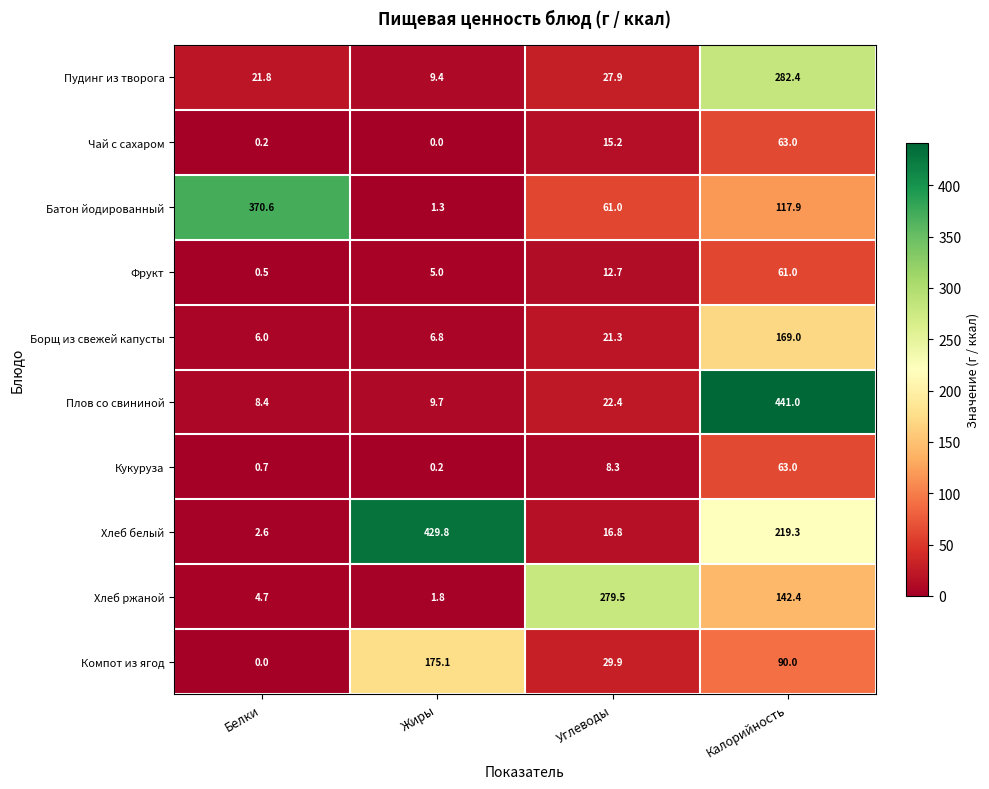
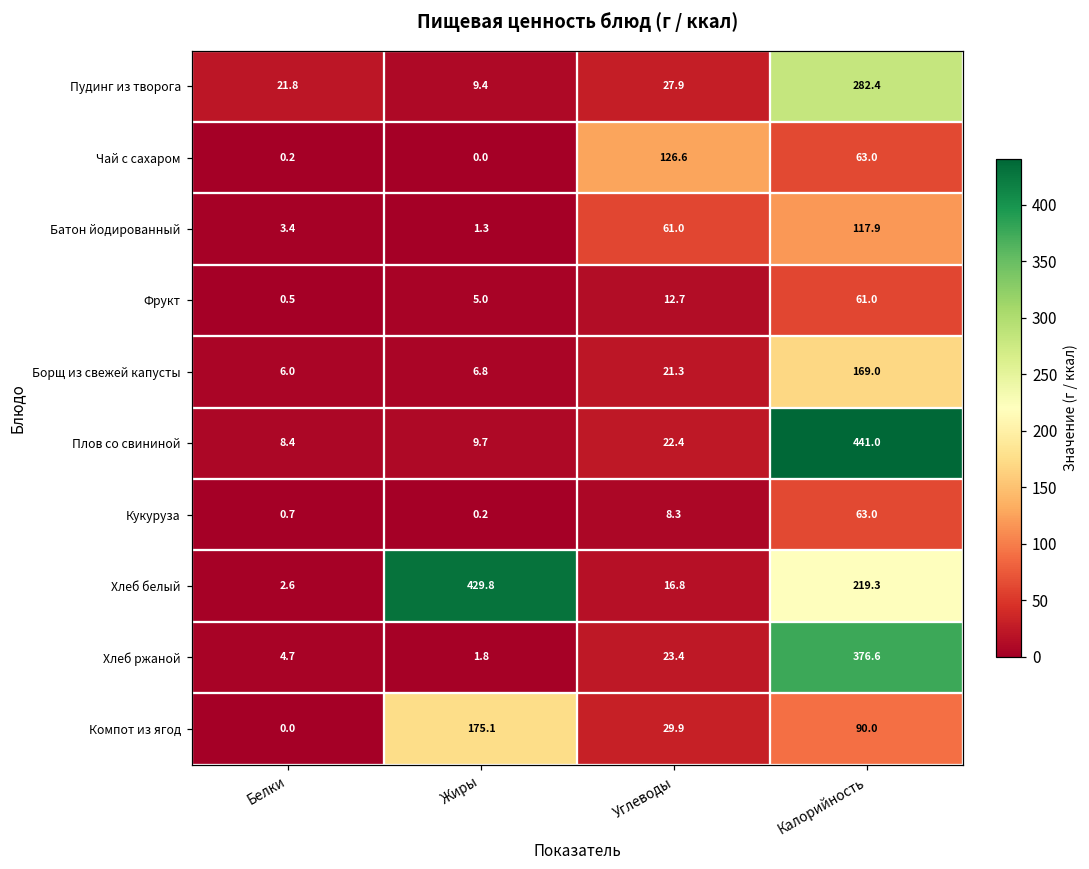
  {
    "Пудинг из творога": {
      "Белки": 21.8,
      "Жиры": 9.4,
      "Углеводы": 27.9,
      "Калорийность": 282.4
    },
    "Чай с сахаром": {
      "Белки": 0.2,
      "Жиры": 0.0,
-     "Углеводы": 15.2,
+     "Углеводы": 126.6,
      "Калорийность": 63.0
    },
    "Батон йодированный": {
-     "Белки": 370.6,
+     "Белки": 3.4,
      "Жиры": 1.3,
      "Углеводы": 61.0,
      "Калорийность": 117.9
    },
    "Фрукт": {
      "Белки": 0.5,
      "Жиры": 5.0,
      "Углеводы": 12.7,
      "Калорийность": 61.0
    },
    "Борщ из свежей капусты": {
      "Белки": 6.0,
      "Жиры": 6.8,
      "Углеводы": 21.3,
      "Калорийность": 169.0
    },
    "Плов со свининой": {
      "Белки": 8.4,
      "Жиры": 9.7,
      "Углеводы": 22.4,
      "Калорийность": 441.0
    },
    "Кукуруза": {
      "Белки": 0.7,
      "Жиры": 0.2,
      "Углеводы": 8.3,
      "Калорийность": 63.0
    },
    "Хлеб белый": {
      "Белки": 2.6,
      "Жиры": 429.8,
      "Углеводы": 16.8,
      "Калорийность": 219.3
    },
    "Хлеб ржаной": {
      "Белки": 4.7,
      "Жиры": 1.8,
-     "Углеводы": 279.5,
-     "Калорийность": 142.4
+     "Углеводы": 23.4,
+     "Калорийность": 376.6
    },
    "Компот из ягод": {
      "Белки": 0.0,
      "Жиры": 175.1,
      "Углеводы": 29.9,
      "Калорийность": 90.0
    }
  }
